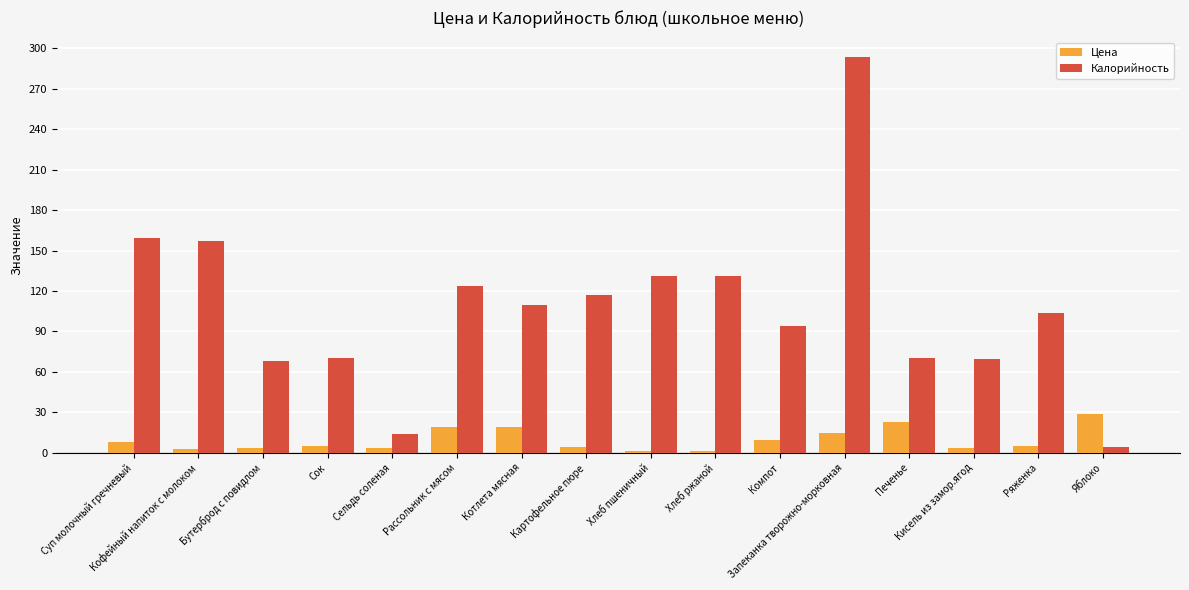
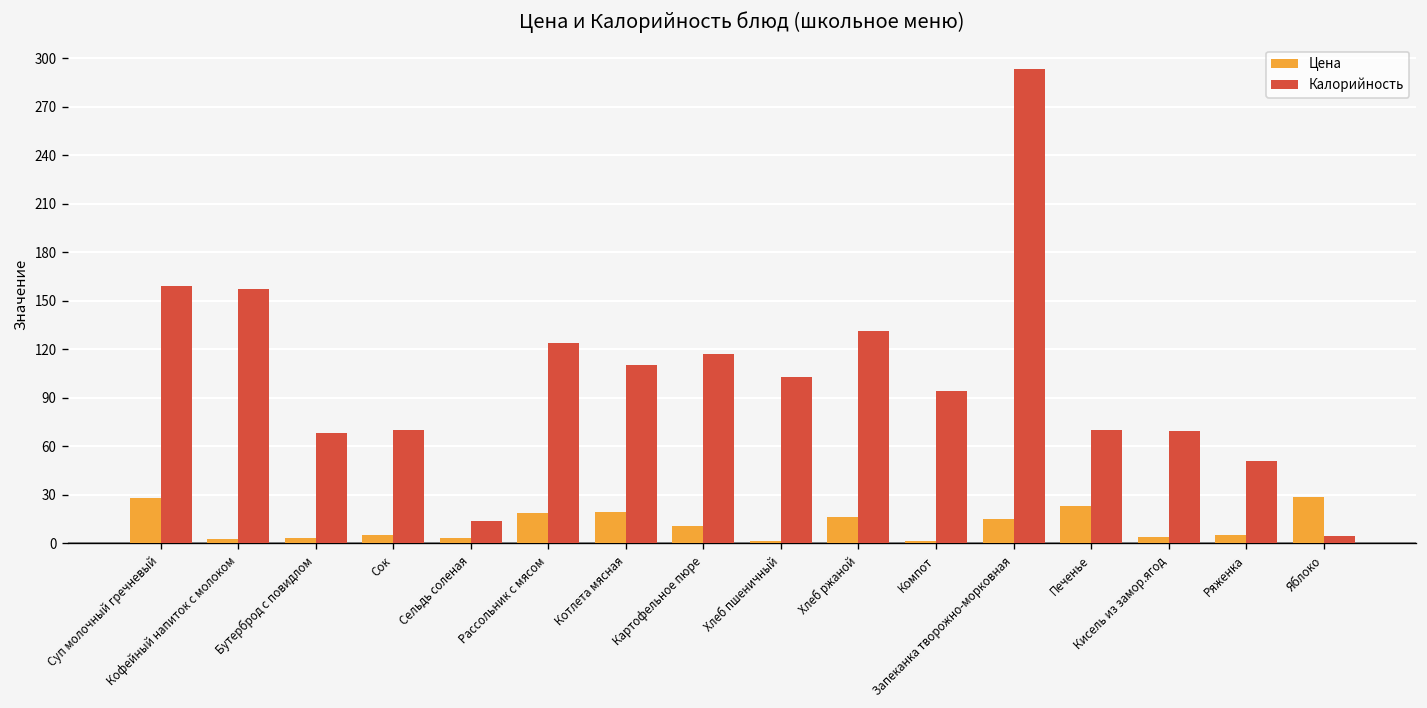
  {
    "Цена": {
-     "Суп молочный гречневый": 8,
+     "Суп молочный гречневый": 28,
      "Кофейный напиток с молоком": 3,
      "Бутерброд с повидлом": 3,
      "Сок": 5,
      "Сельдь соленая": 3,
      "Рассольник с мясом": 19,
      "Котлета мясная": 20,
-     "Картофельное пюре": 4,
-     "Хлеб ржаной": 1,
-     "Компот": 9,
+     "Картофельное пюре": 11,
+     "Хлеб ржаной": 16,
+     "Компот": 2,
      "Запеканка творожно-морковная": 15,
      "Печенье": 23,
      "Кисель из замор.ягод": 4,
      "Ряженка": 5,
      "Яблоко": 29
    },
    "Калорийность": {
      "Суп молочный гречневый": 159,
      "Кофейный напиток с молоком": 157,
      "Бутерброд с повидлом": 68,
      "Сок": 70,
      "Сельдь соленая": 14,
      "Рассольник с мясом": 124,
      "Котлета мясная": 110,
      "Картофельное пюре": 117,
-     "Хлеб пшеничный": 131,
+     "Хлеб пшеничный": 103,
      "Хлеб ржаной": 131,
      "Компот": 94,
      "Запеканка творожно-морковная": 293,
      "Печенье": 70,
      "Кисель из замор.ягод": 69,
-     "Ряженка": 104,
+     "Ряженка": 51,
      "Яблоко": 4
    }
  }
